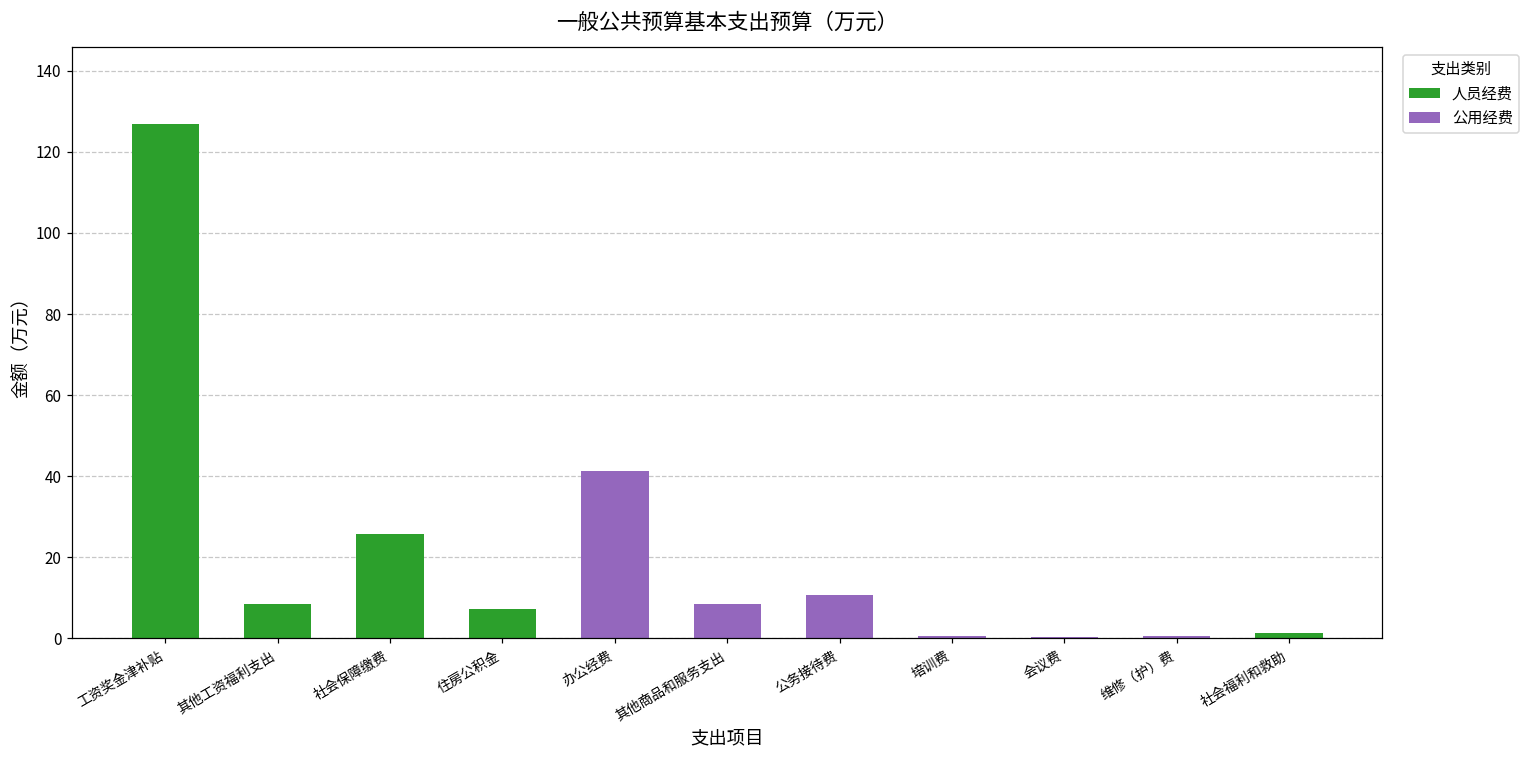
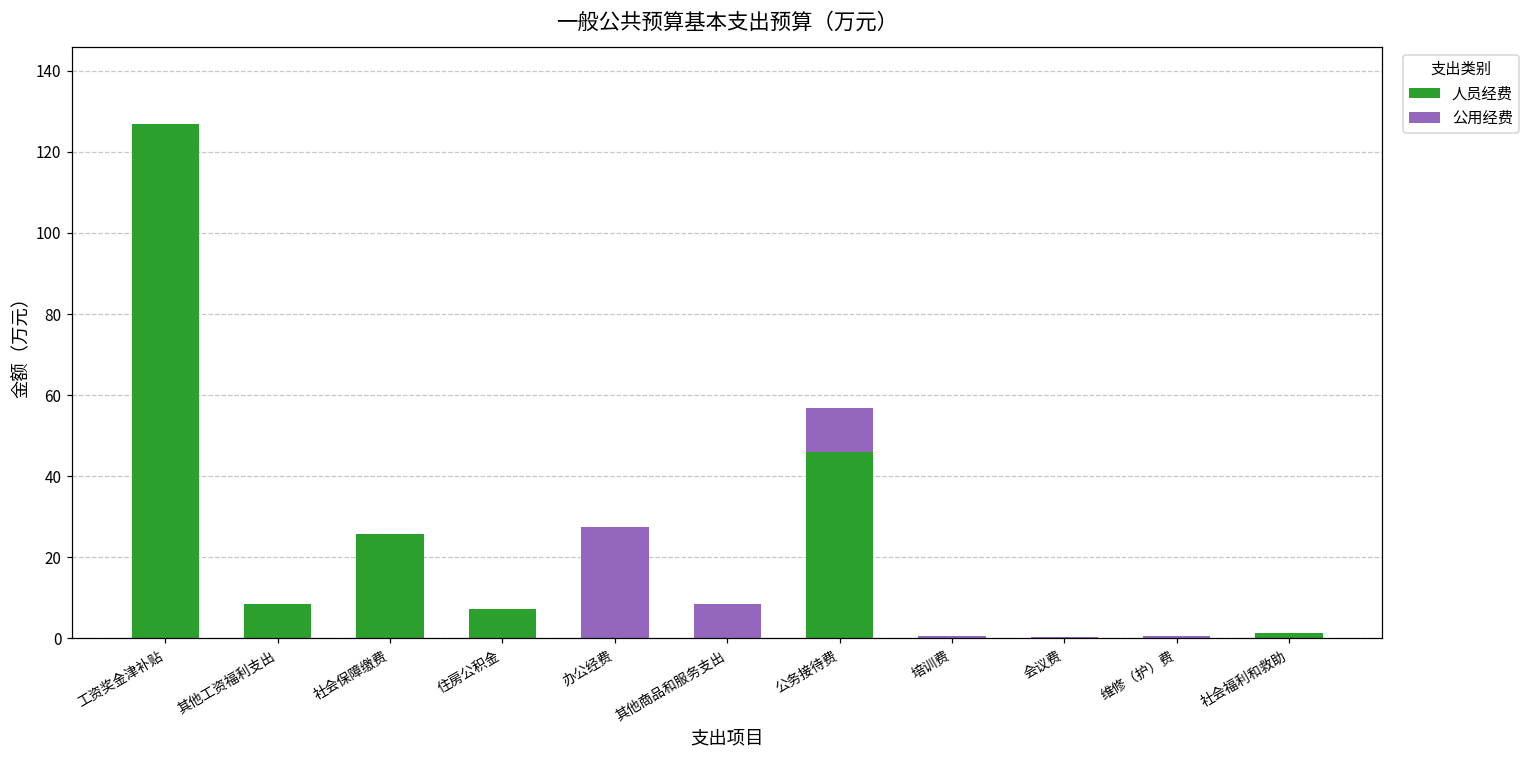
  {
    "人员经费": {
      "工资奖金津补贴": 127,
      "其他工资福利支出": 8,
      "社会保障缴费": 26,
      "住房公积金": 7,
      "办公经费": 0,
      "其他商品和服务支出": 0,
-     "公务接待费": 0,
+     "公务接待费": 46,
      "培训费": 0,
      "会议费": 0,
      "维修（护）费": 0,
      "社会福利和救助": 1
    },
    "公用经费": {
-     "办公经费": 41
+     "办公经费": 27
    }
  }
